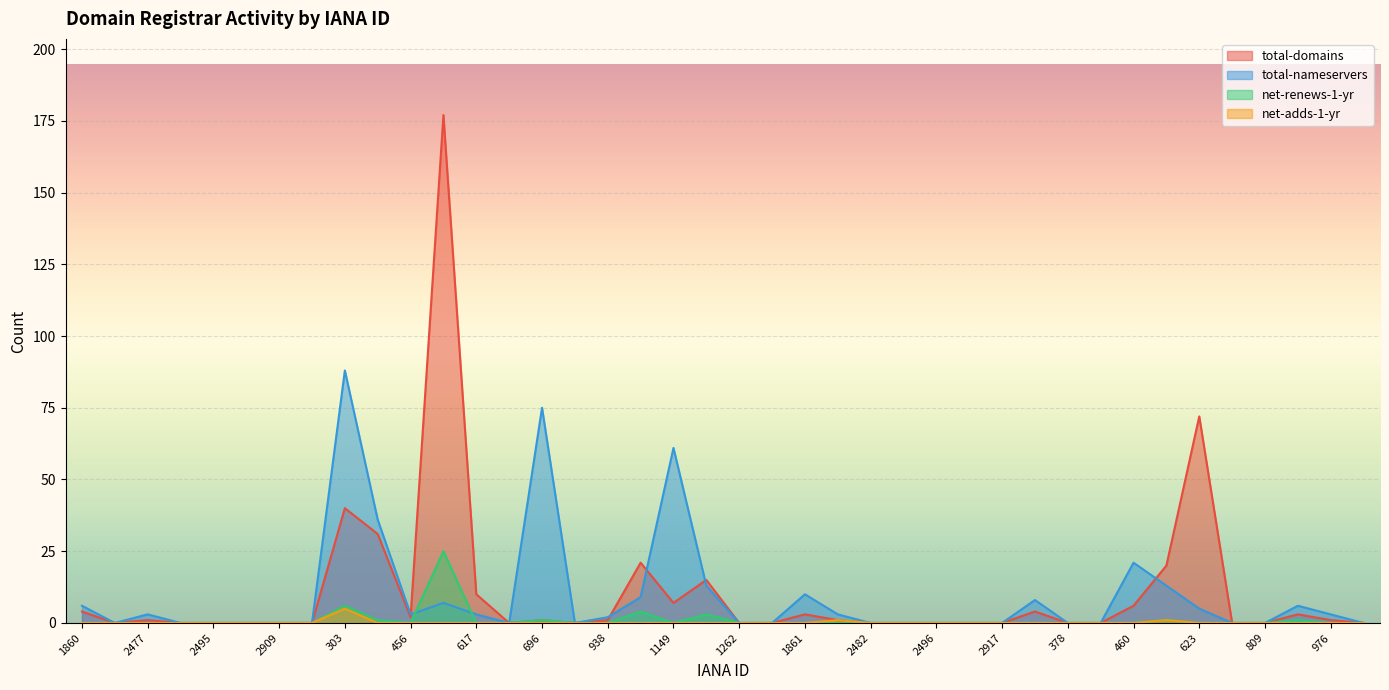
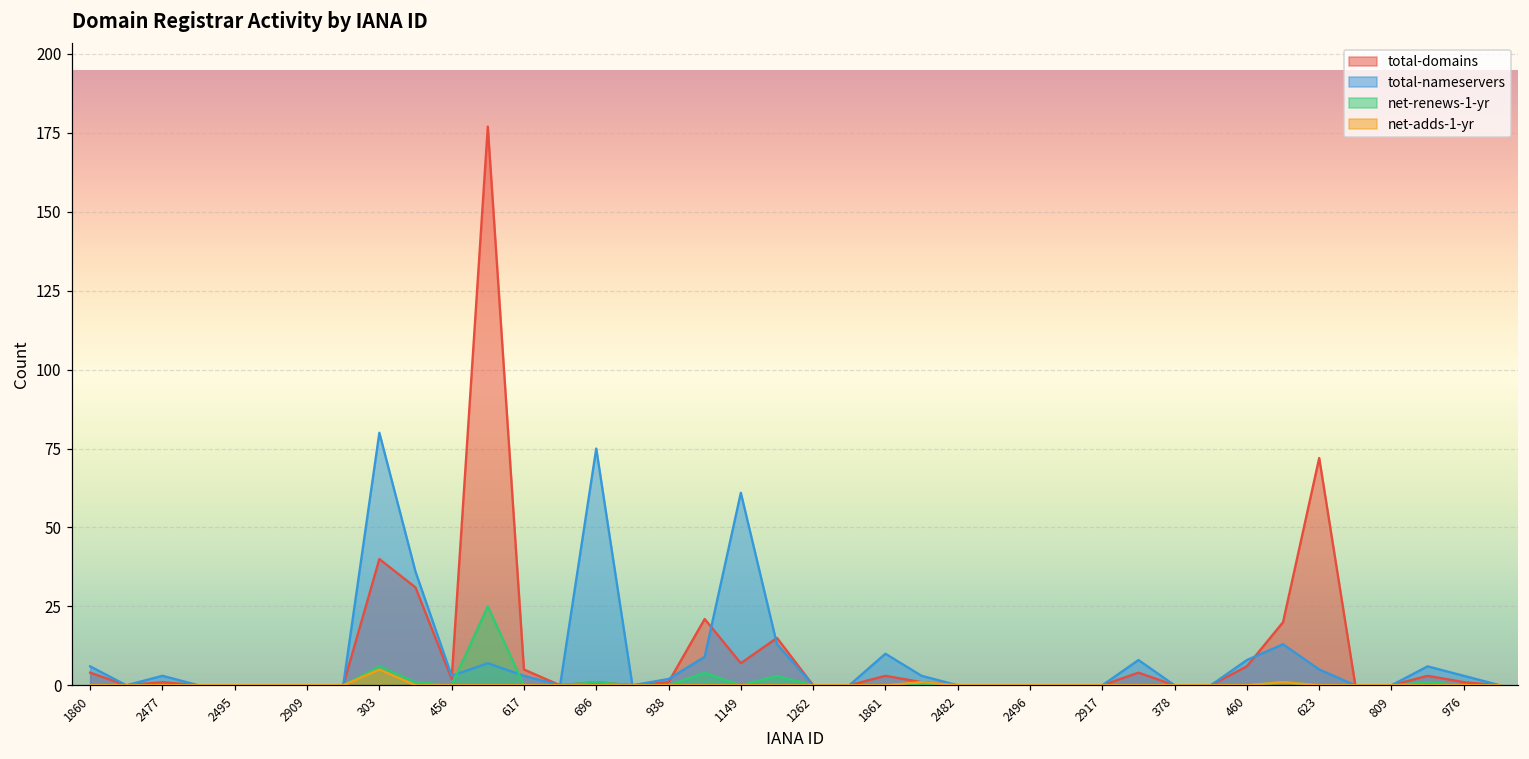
  {
    "total-domains": {
      "1860": 4,
      "2477": 1,
      "303": 40,
      "456": 2,
-     "617": 10,
+     "617": 5,
      "938": 1,
      "1149": 7,
      "1861": 3,
      "460": 6,
      "623": 72,
      "976": 1
    },
    "total-nameservers": {
      "1860": 6,
      "2477": 3,
-     "303": 88,
+     "303": 80,
      "456": 3,
      "617": 3,
      "696": 75,
      "938": 2,
      "1149": 61,
      "1861": 10,
-     "460": 21,
+     "460": 8,
      "623": 5,
      "976": 3
    },
    "net-renews-1-yr": {
      "303": 6
    },
    "net-adds-1-yr": {
      "303": 5,
      "696": 0
    }
  }
